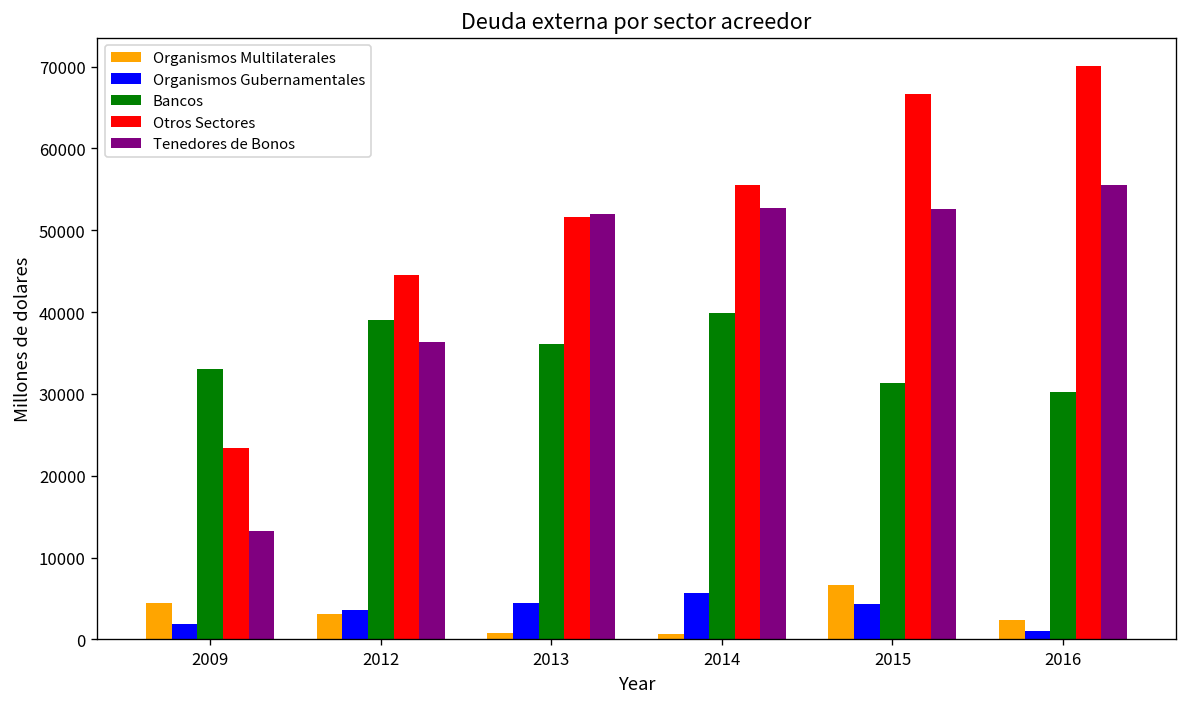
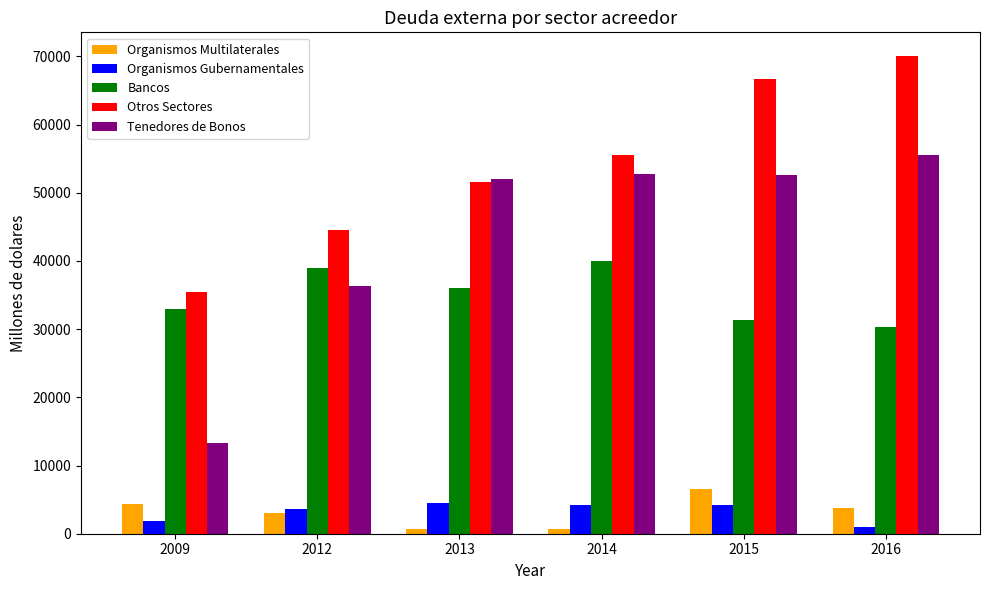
  {
    "Organismos Multilaterales": {
      "2009": 4000,
      "2012": 3000,
      "2013": 1000,
      "2014": 1000,
      "2015": 7000,
-     "2016": 2000
+     "2016": 4000
    },
    "Organismos Gubernamentales": {
      "2009": 2000,
      "2012": 4000,
      "2013": 5000,
-     "2014": 6000,
+     "2014": 4000,
      "2015": 4000,
      "2016": 1000
    },
    "Bancos": {
      "2009": 33000,
      "2012": 39000,
      "2013": 36000,
      "2014": 40000,
      "2015": 31000,
      "2016": 30000
    },
    "Otros Sectores": {
-     "2009": 23000,
+     "2009": 36000,
      "2012": 45000,
      "2013": 52000,
      "2014": 56000,
      "2015": 67000,
      "2016": 70000
    },
    "Tenedores de Bonos": {
      "2009": 13000,
      "2012": 36000,
      "2013": 52000,
      "2014": 53000,
      "2015": 53000,
      "2016": 56000
    }
  }
